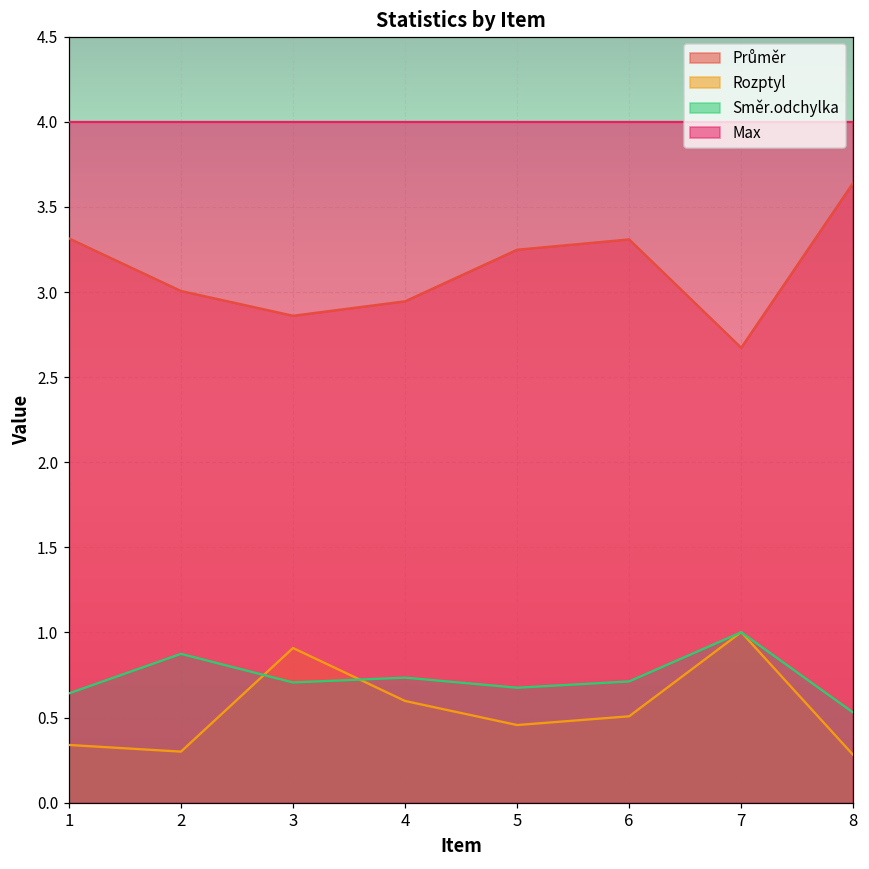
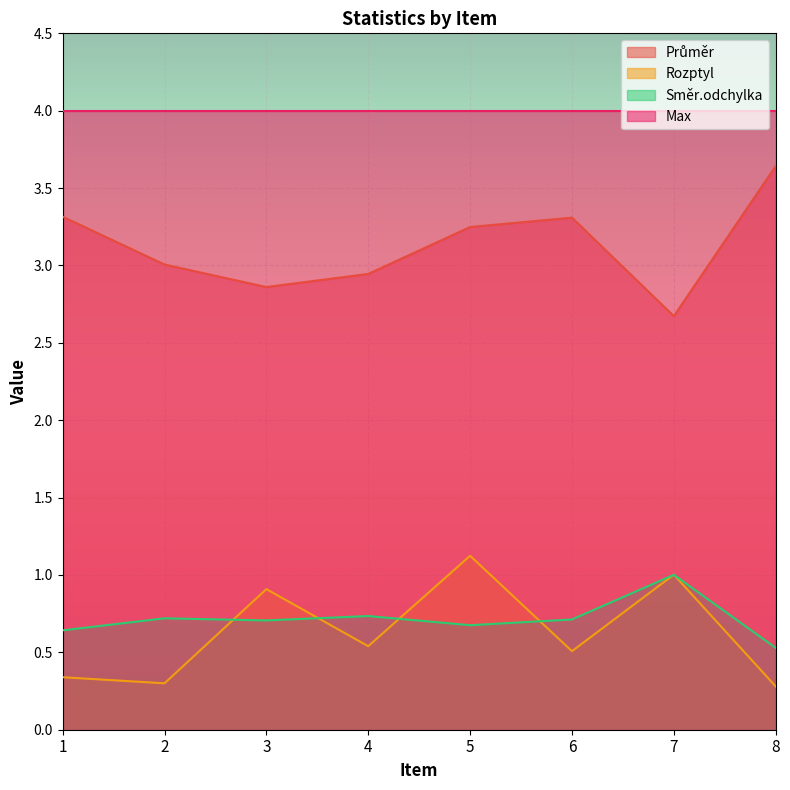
  {
    "Rozptyl": {
      "1": 0.34,
      "2": 0.30,
      "3": 0.91,
-     "4": 0.60,
-     "5": 0.46,
+     "4": 0.54,
+     "5": 1.12,
      "6": 0.51,
      "8": 0.28
    },
    "Směr.odchylka": {
      "1": 0.64,
-     "2": 0.87,
+     "2": 0.72,
      "3": 0.71,
      "4": 0.73,
      "5": 0.68,
      "6": 0.71,
      "8": 0.53
    }
  }
